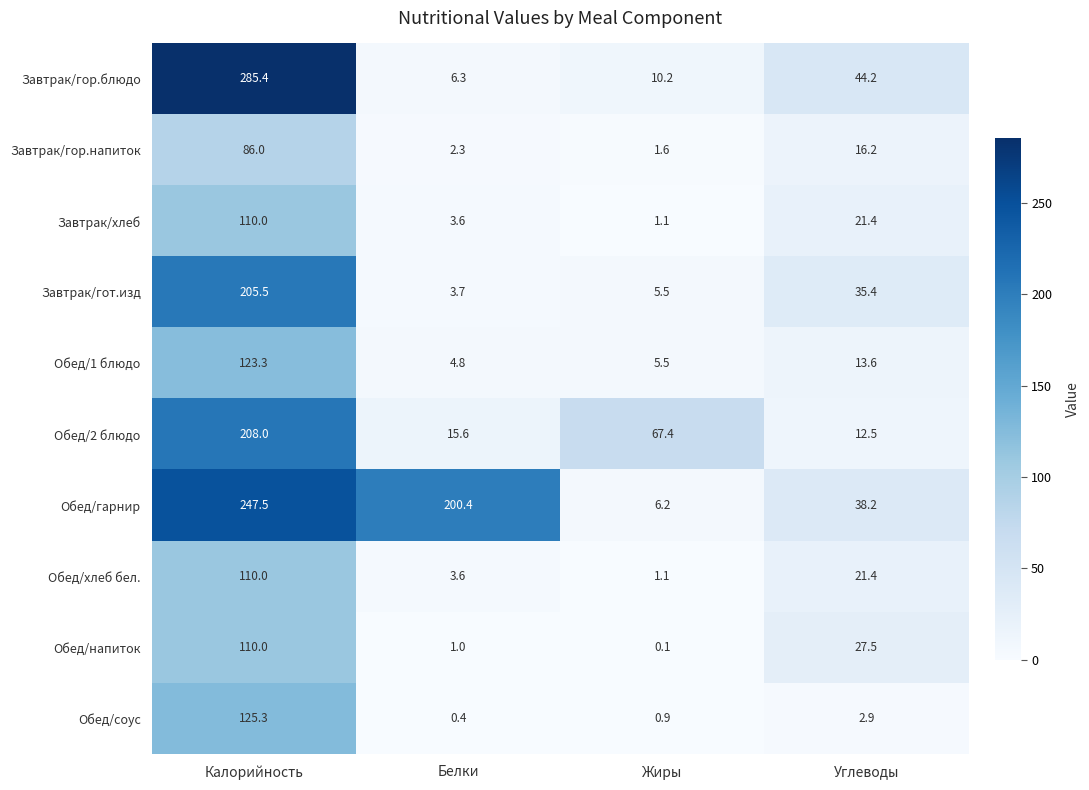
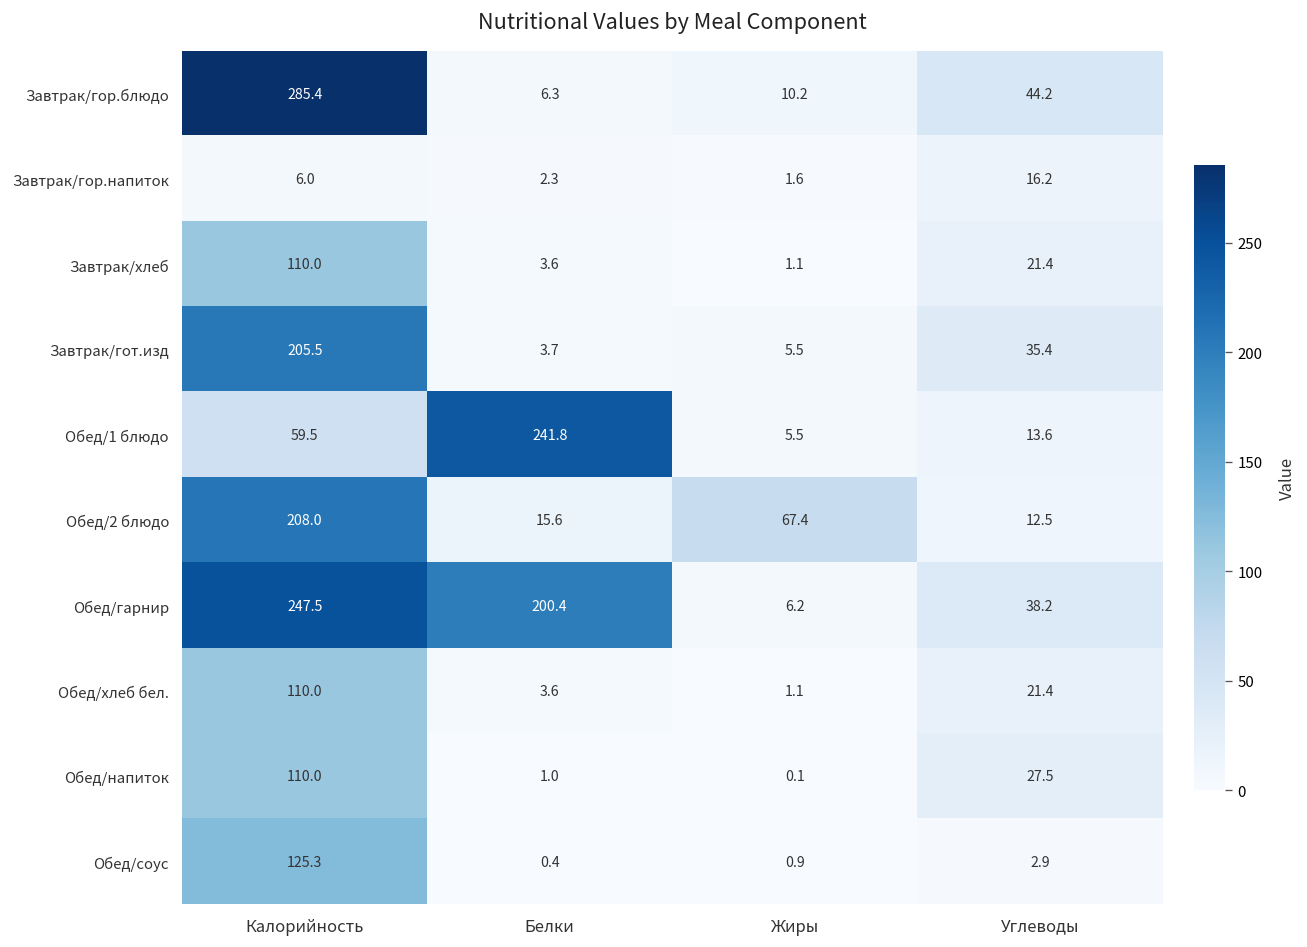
  {
    "Завтрак/гор.блюдо": {
      "Калорийность": 285.4,
      "Белки": 6.3,
      "Жиры": 10.2,
      "Углеводы": 44.2
    },
    "Завтрак/гор.напиток": {
-     "Калорийность": 86.0,
+     "Калорийность": 6.0,
      "Белки": 2.3,
      "Жиры": 1.6,
      "Углеводы": 16.2
    },
    "Завтрак/хлеб": {
      "Калорийность": 110.0,
      "Белки": 3.6,
      "Жиры": 1.1,
      "Углеводы": 21.4
    },
    "Завтрак/гот.изд": {
      "Калорийность": 205.5,
      "Белки": 3.7,
      "Жиры": 5.5,
      "Углеводы": 35.4
    },
    "Обед/1 блюдо": {
-     "Калорийность": 123.3,
-     "Белки": 4.8,
+     "Калорийность": 59.5,
+     "Белки": 241.8,
      "Жиры": 5.5,
      "Углеводы": 13.6
    },
    "Обед/2 блюдо": {
      "Калорийность": 208.0,
      "Белки": 15.6,
      "Жиры": 67.4,
      "Углеводы": 12.5
    },
    "Обед/гарнир": {
      "Калорийность": 247.5,
      "Белки": 200.4,
      "Жиры": 6.2,
      "Углеводы": 38.2
    },
    "Обед/хлеб бел.": {
      "Калорийность": 110.0,
      "Белки": 3.6,
      "Жиры": 1.1,
      "Углеводы": 21.4
    },
    "Обед/напиток": {
      "Калорийность": 110.0,
      "Белки": 1.0,
      "Жиры": 0.1,
      "Углеводы": 27.5
    },
    "Обед/соус": {
      "Калорийность": 125.3,
      "Белки": 0.4,
      "Жиры": 0.9,
      "Углеводы": 2.9
    }
  }
